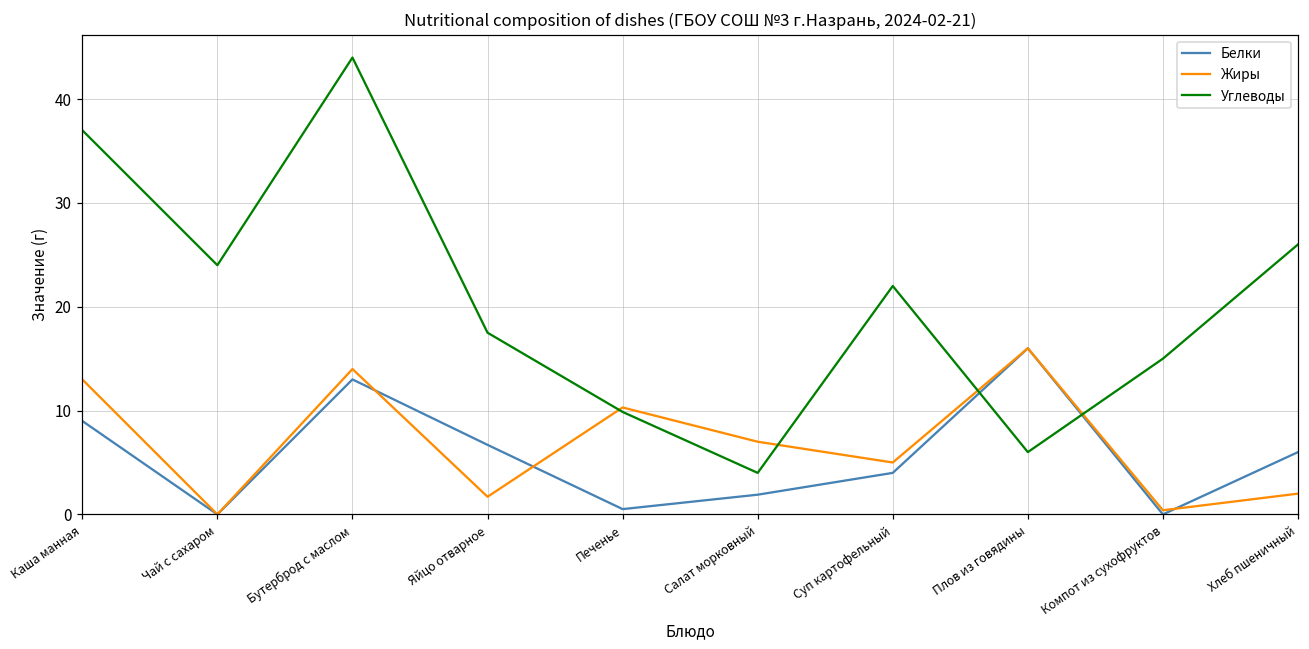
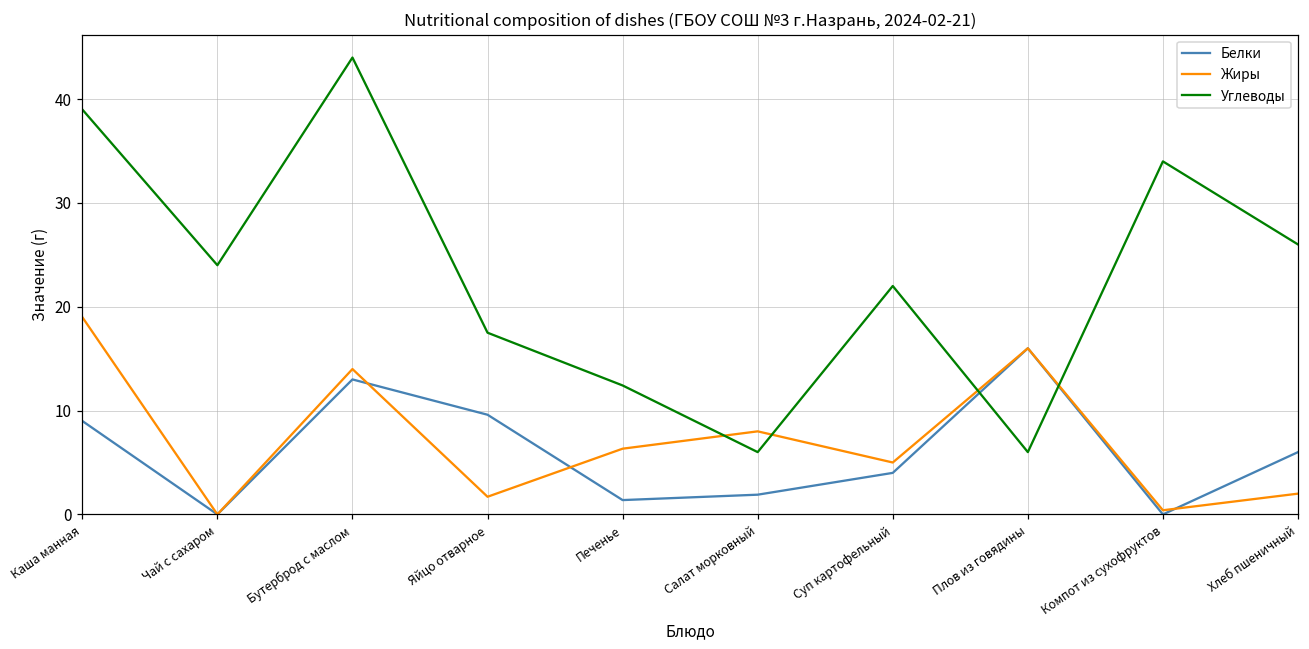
  {
    "Белки": {
      "Каша манная": 9,
      "Бутерброд с маслом": 13,
-     "Яйцо отварное": 7,
-     "Печенье": 0.5,
+     "Яйцо отварное": 10,
+     "Печенье": 1.4,
      "Салат морковный": 2,
      "Суп картофельный": 4,
      "Компот из сухофруктов": 0,
      "Хлеб пшеничный": 6
    },
    "Жиры": {
-     "Каша манная": 13,
+     "Каша манная": 19,
      "Бутерброд с маслом": 14,
      "Яйцо отварное": 2,
-     "Печенье": 10,
-     "Салат морковный": 7,
+     "Печенье": 6,
+     "Салат морковный": 8,
      "Суп картофельный": 5,
      "Компот из сухофруктов": 0,
      "Хлеб пшеничный": 2
    },
    "Углеводы": {
-     "Каша манная": 37,
+     "Каша манная": 39,
      "Чай с сахаром": 24,
      "Бутерброд с маслом": 44,
      "Яйцо отварное": 18,
-     "Печенье": 10,
-     "Салат морковный": 4,
+     "Печенье": 12,
+     "Салат морковный": 6,
      "Суп картофельный": 22,
      "Плов из говядины": 6,
-     "Компот из сухофруктов": 15,
+     "Компот из сухофруктов": 34,
      "Хлеб пшеничный": 26
    }
  }
